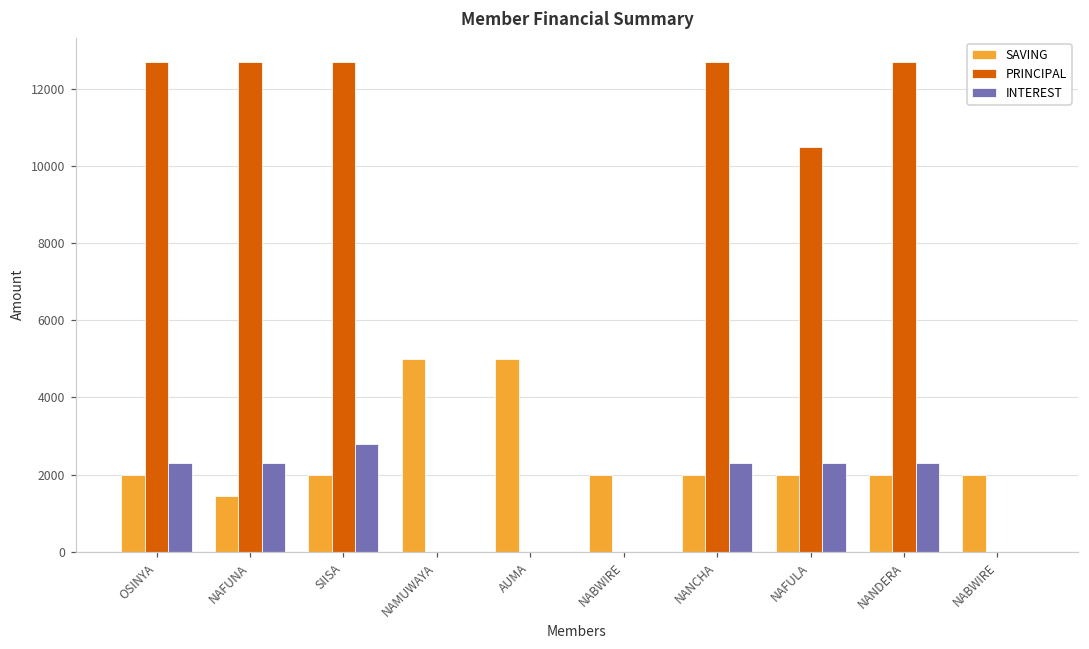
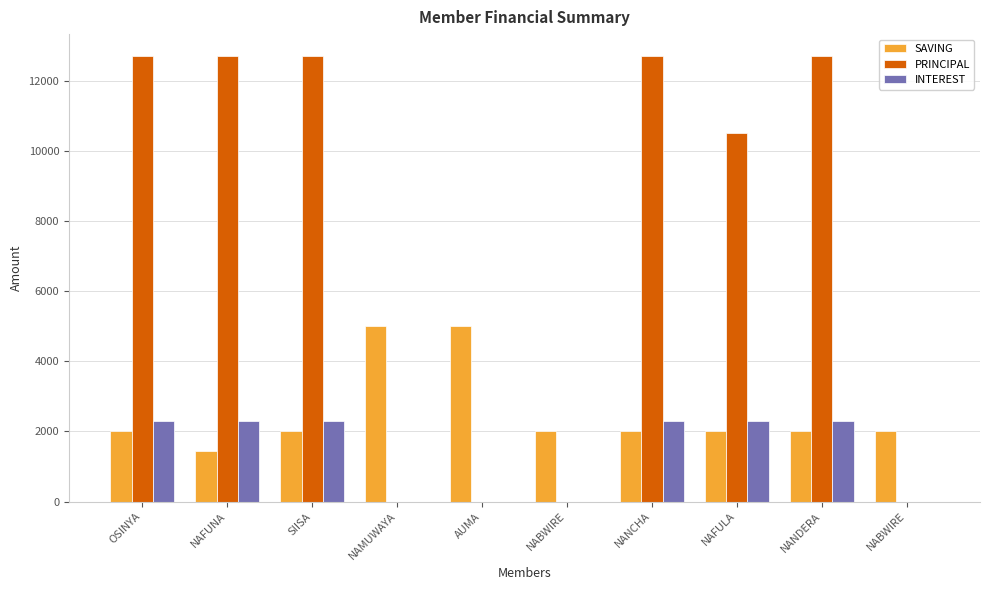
  {
    "SAVING": {
      "OSINYA": 2000,
      "NAFUNA": 1500,
      "SIISA": 2000,
      "NAMUWAYA": 5000,
      "AUMA": 5000,
      "NANCHA": 2000,
      "NAFULA": 2000,
      "NANDERA": 2000
    },
    "PRINCIPAL": {
      "OSINYA": 12700,
      "NAFUNA": 12700,
      "SIISA": 12700,
      "NAMUWAYA": 0,
      "AUMA": 0,
      "NANCHA": 12700,
      "NAFULA": 10500,
      "NANDERA": 12700
    },
    "INTEREST": {
      "OSINYA": 2300,
      "NAFUNA": 2300,
-     "SIISA": 2800,
+     "SIISA": 2300,
      "NAMUWAYA": 0,
      "AUMA": 0,
      "NANCHA": 2300,
      "NAFULA": 2300,
      "NANDERA": 2300
    }
  }
